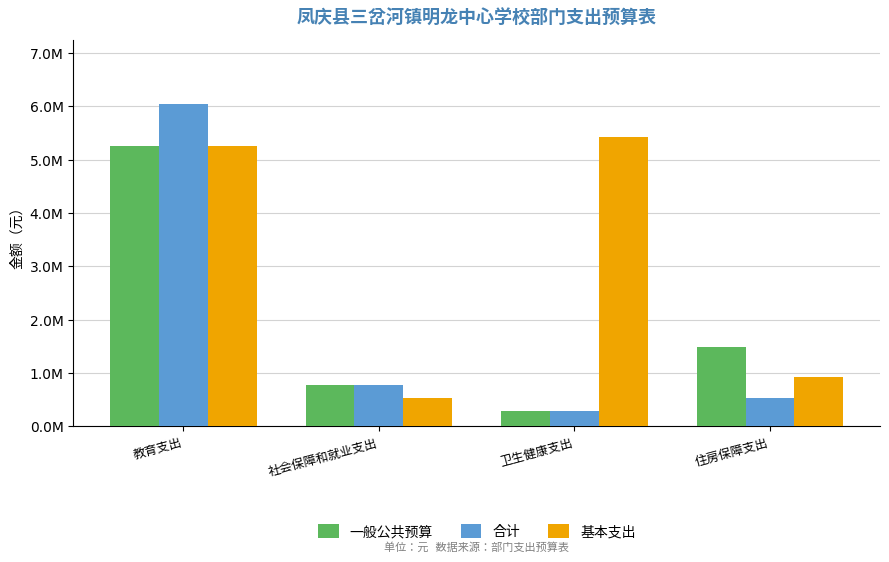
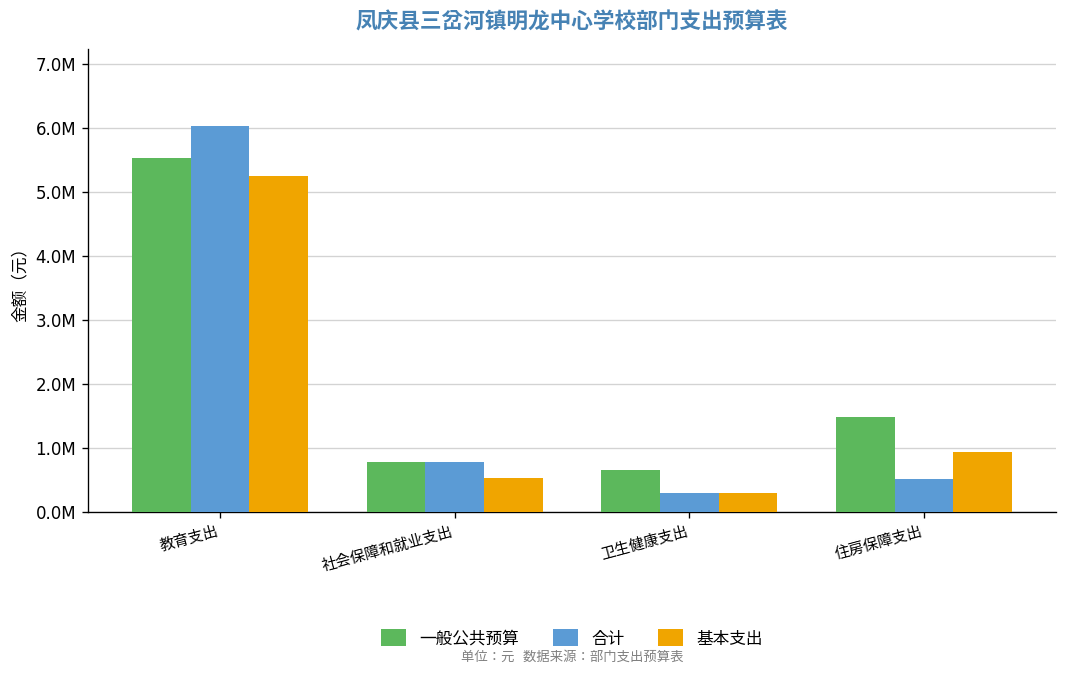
  {
    "一般公共预算": {
-     "教育支出": 5300000,
+     "教育支出": 5500000,
      "社会保障和就业支出": 800000,
-     "卫生健康支出": 300000,
+     "卫生健康支出": 700000,
      "住房保障支出": 1500000
    },
    "合计": {
      "教育支出": 6000000,
      "社会保障和就业支出": 800000,
      "卫生健康支出": 300000,
      "住房保障支出": 500000
    },
    "基本支出": {
      "教育支出": 5300000,
      "社会保障和就业支出": 500000,
-     "卫生健康支出": 5400000,
+     "卫生健康支出": 300000,
      "住房保障支出": 900000
    }
  }
